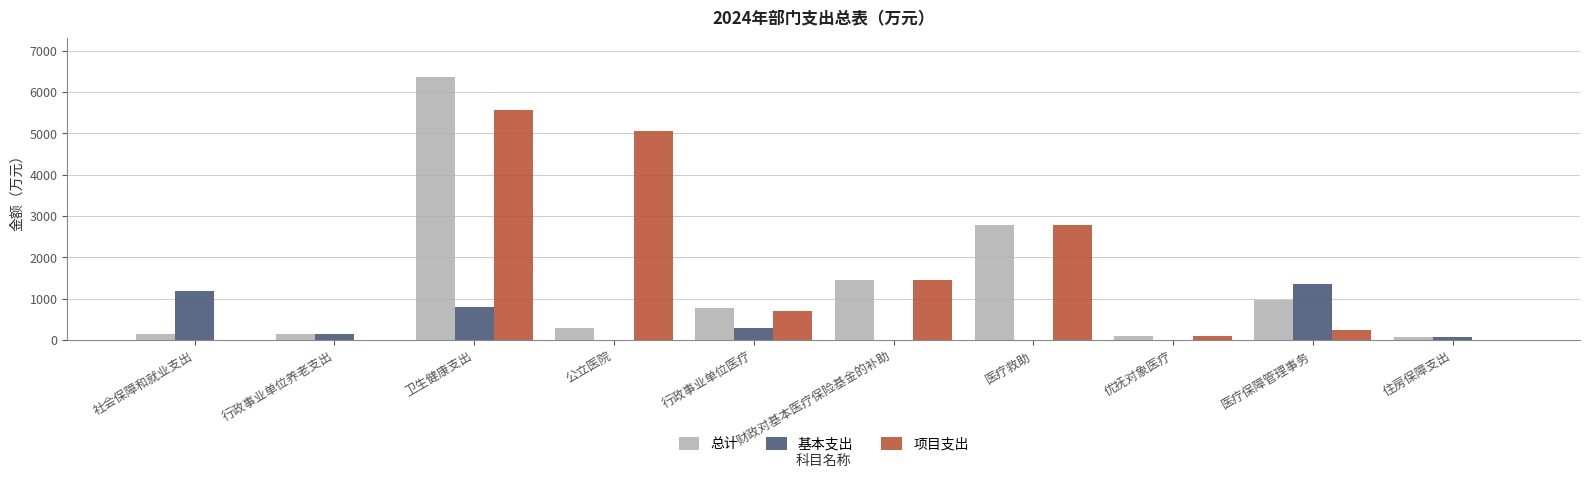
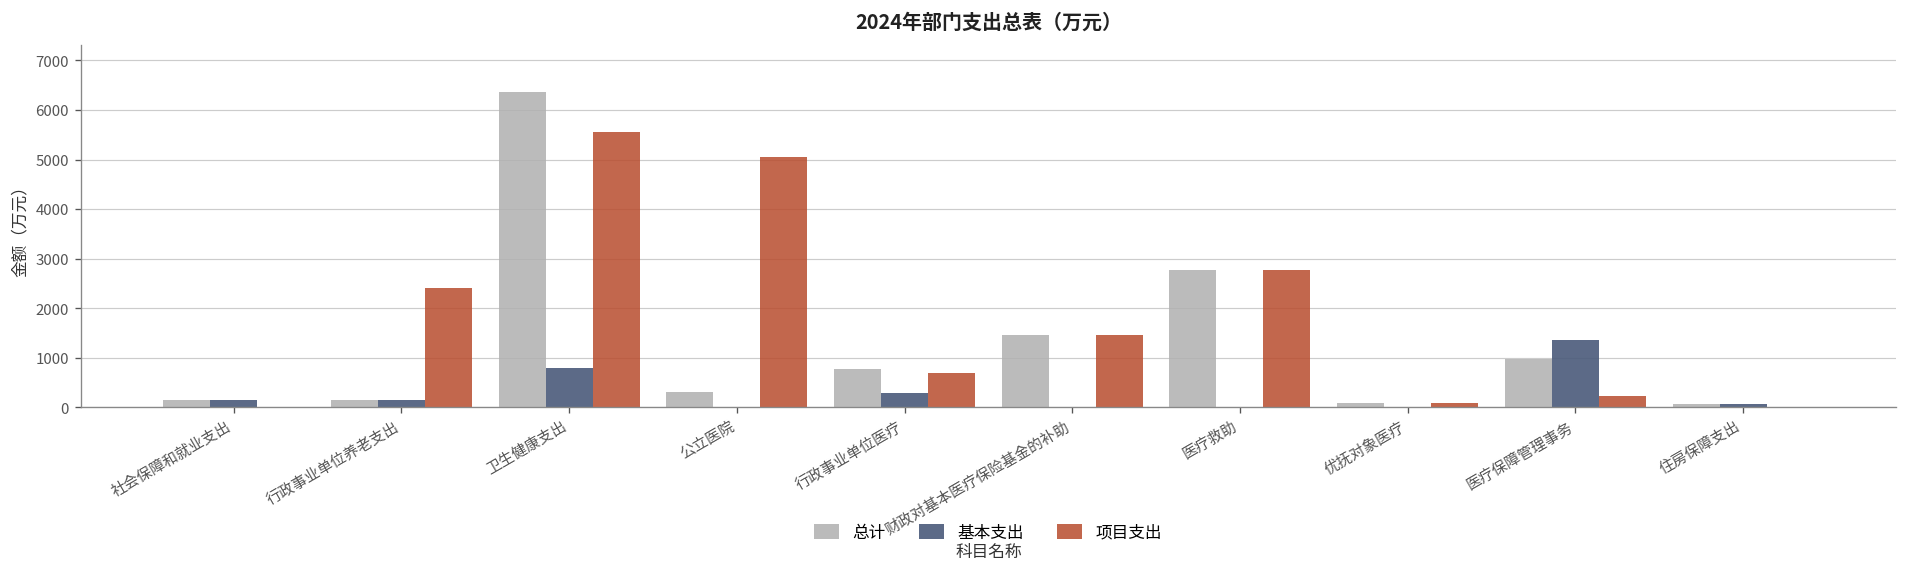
  {
    "总计": {
      "社会保障和就业支出": 100,
      "行政事业单位养老支出": 100,
      "卫生健康支出": 6400,
      "公立医院": 300,
      "行政事业单位医疗": 800,
      "财政对基本医疗保险基金的补助": 1500,
      "医疗救助": 2800,
      "优抚对象医疗": 100,
      "医疗保障管理事务": 1000,
      "住房保障支出": 100
    },
    "基本支出": {
-     "社会保障和就业支出": 1200,
+     "社会保障和就业支出": 100,
      "行政事业单位养老支出": 100,
      "卫生健康支出": 800,
      "公立医院": 0,
      "行政事业单位医疗": 300,
      "财政对基本医疗保险基金的补助": 0,
      "医疗救助": 0,
      "优抚对象医疗": 0,
      "医疗保障管理事务": 1400,
      "住房保障支出": 100
    },
    "项目支出": {
      "社会保障和就业支出": 0,
-     "行政事业单位养老支出": 0,
+     "行政事业单位养老支出": 2400,
      "卫生健康支出": 5600,
      "公立医院": 5100,
      "行政事业单位医疗": 700,
      "财政对基本医疗保险基金的补助": 1500,
      "医疗救助": 2800,
      "优抚对象医疗": 100,
      "医疗保障管理事务": 200,
      "住房保障支出": 0
    }
  }
